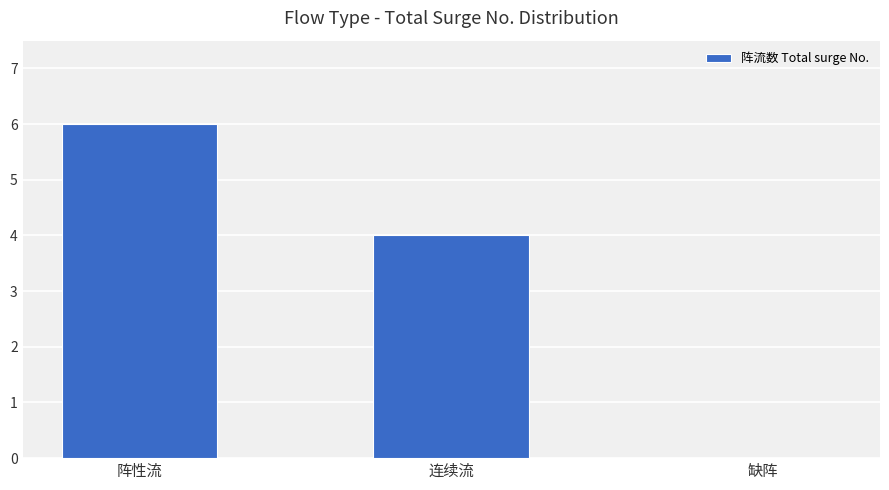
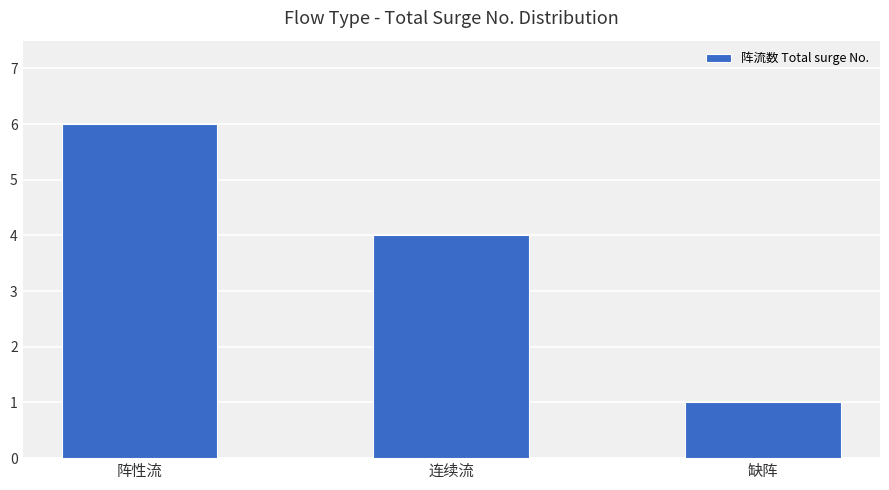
  {
    "阵性流": 6,
    "连续流": 4,
-   "缺阵": 0
+   "缺阵": 1
  }
